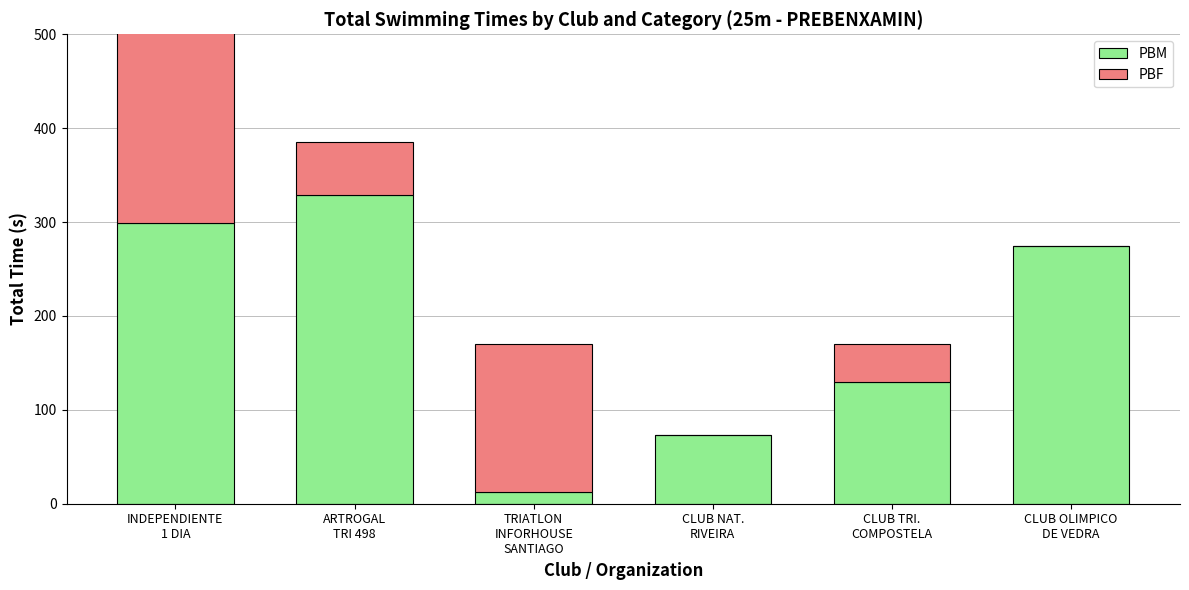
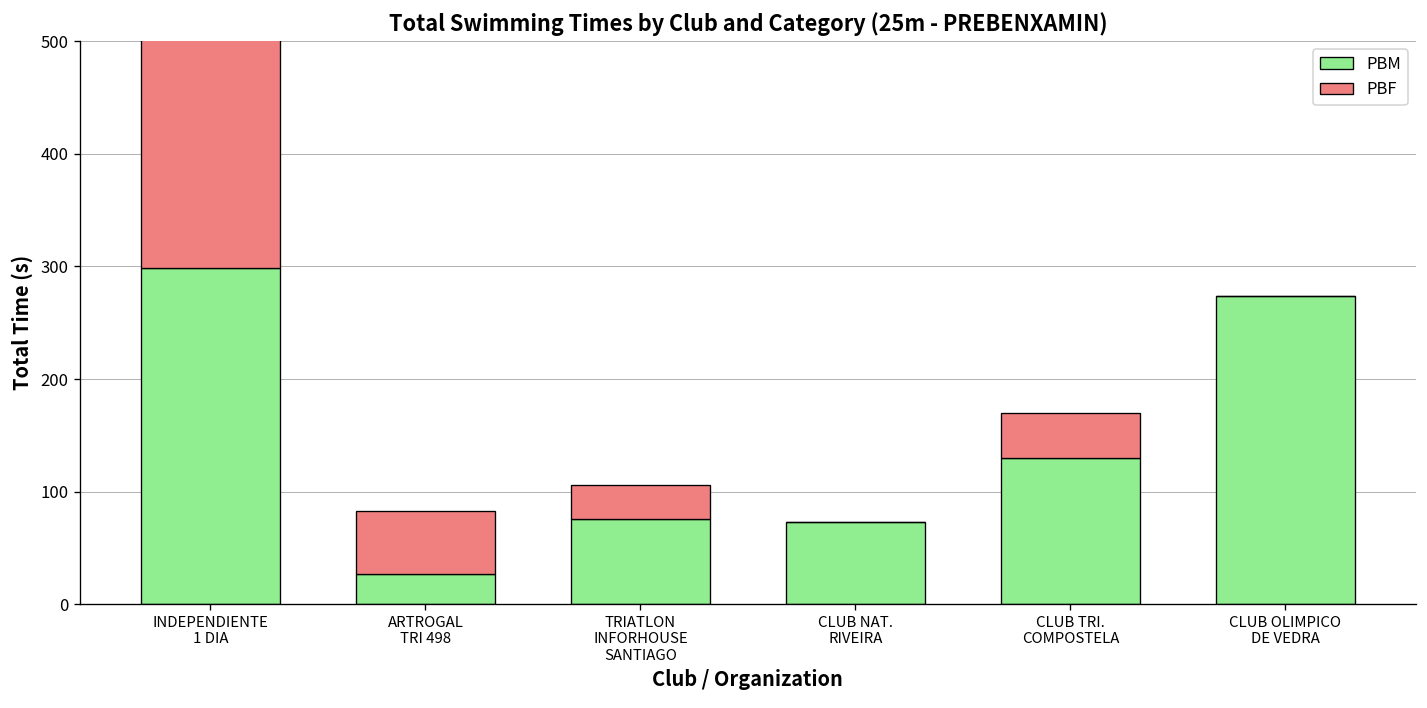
  {
    "PBM": {
      "INDEPENDIENTE 1 DIA": 300,
-     "ARTROGAL TRI 498": 330,
-     "TRIATLON INFORHOUSE SANTIAGO": 10,
+     "ARTROGAL TRI 498": 30,
+     "TRIATLON INFORHOUSE SANTIAGO": 80,
      "CLUB NAT. RIVEIRA": 70,
      "CLUB TRI. COMPOSTELA": 130,
      "CLUB OLIMPICO DE VEDRA": 270
    },
    "PBF": {
      "ARTROGAL TRI 498": 60,
-     "TRIATLON INFORHOUSE SANTIAGO": 160,
+     "TRIATLON INFORHOUSE SANTIAGO": 30,
      "CLUB NAT. RIVEIRA": 0,
      "CLUB TRI. COMPOSTELA": 40,
      "CLUB OLIMPICO DE VEDRA": 0
    }
  }
